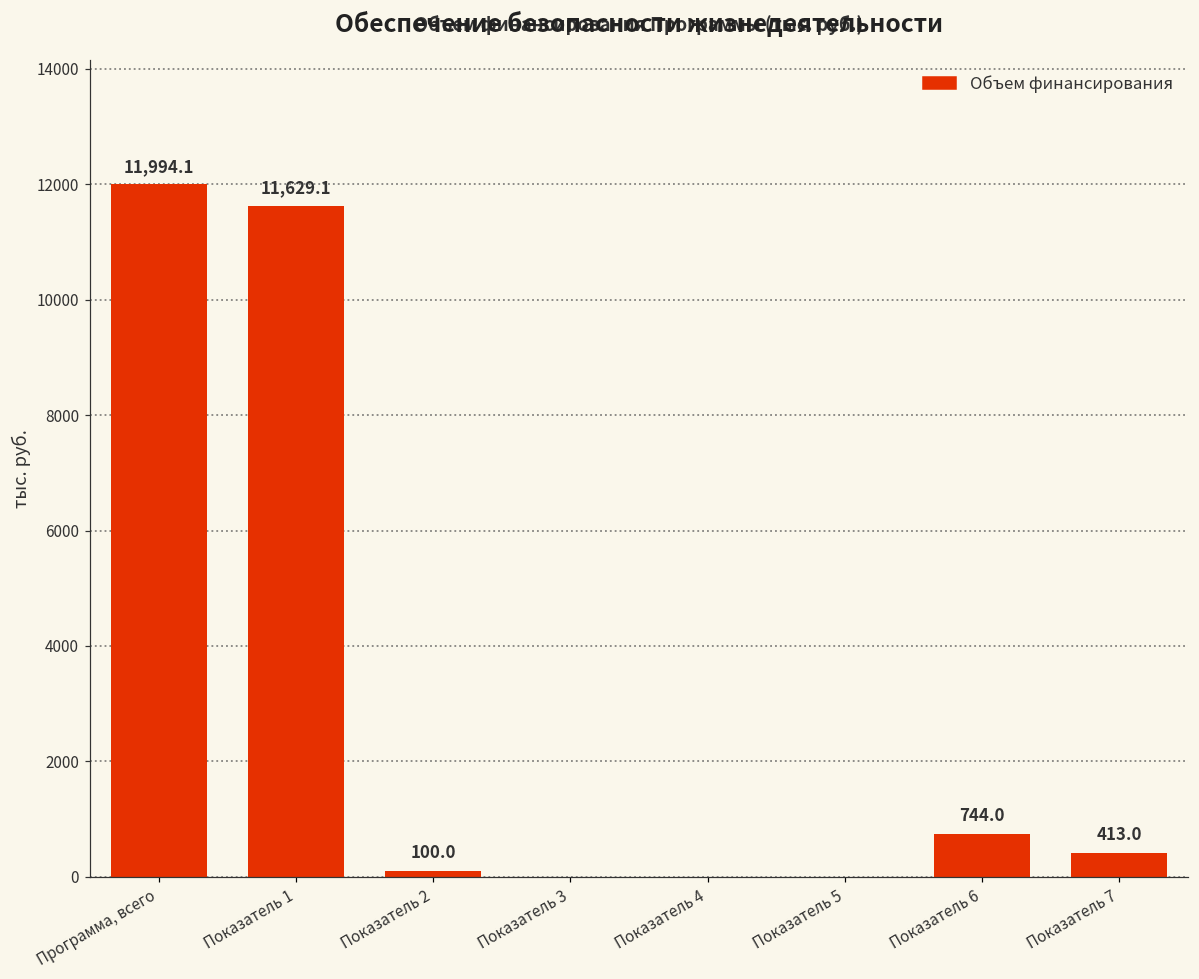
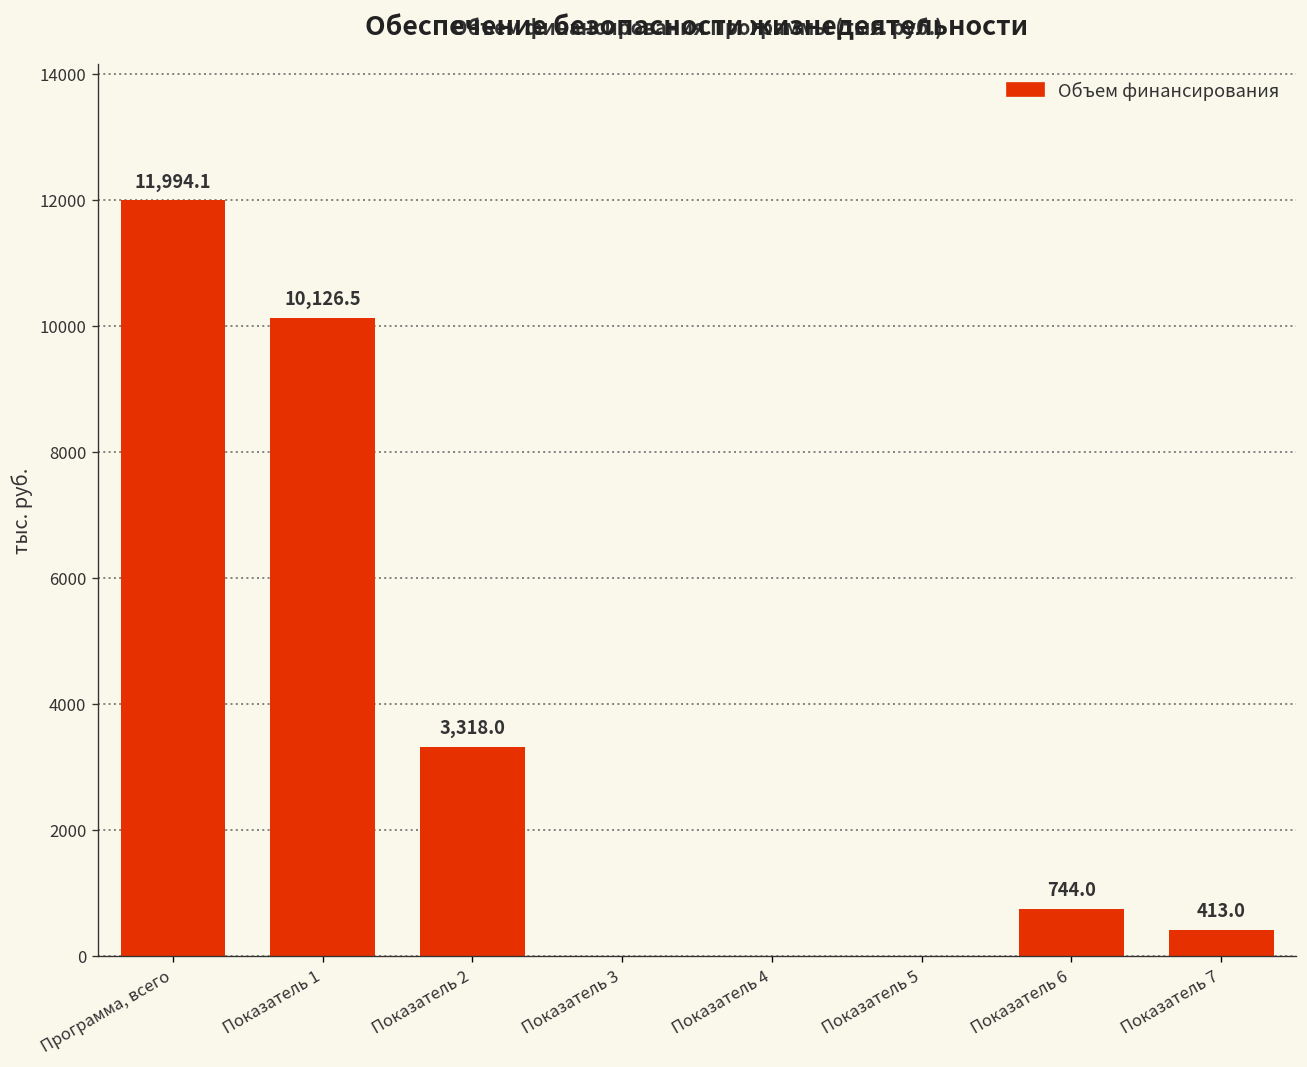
  {
    "Программа, всего": "11,994.1",
-   "Показатель 1": "11,629.1",
-   "Показатель 2": "100.0",
+   "Показатель 1": "10,126.5",
+   "Показатель 2": "3,318.0",
    "Показатель 6": "744.0",
    "Показатель 7": "413.0"
  }
